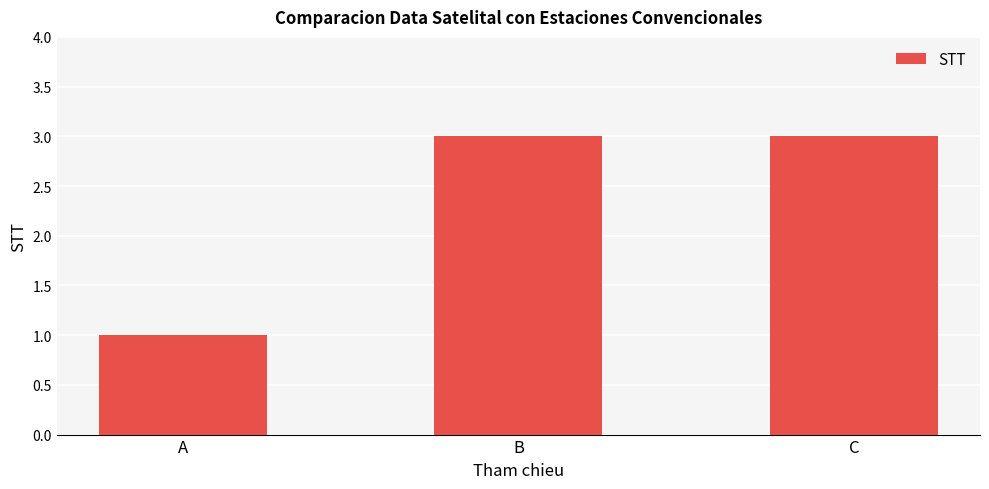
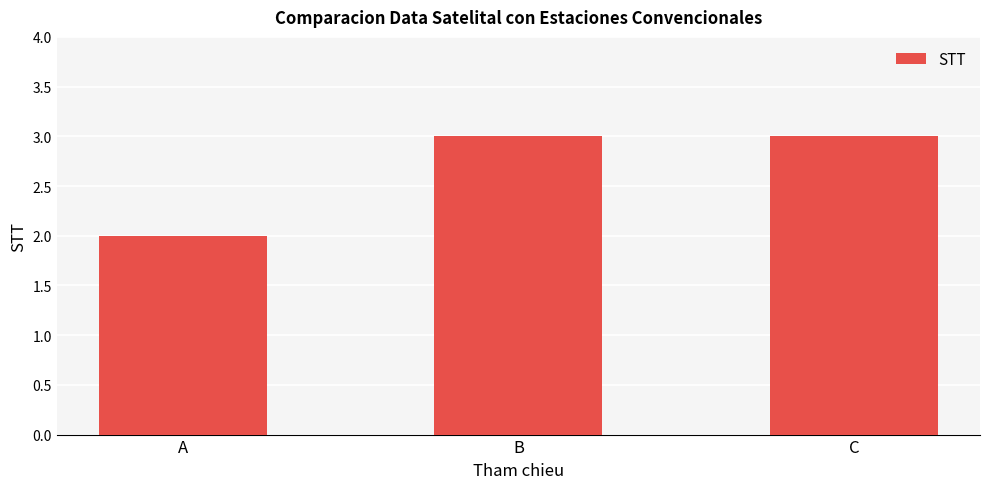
  {
-   "A": 1,
+   "A": 2,
    "B": 3,
    "C": 3
  }
